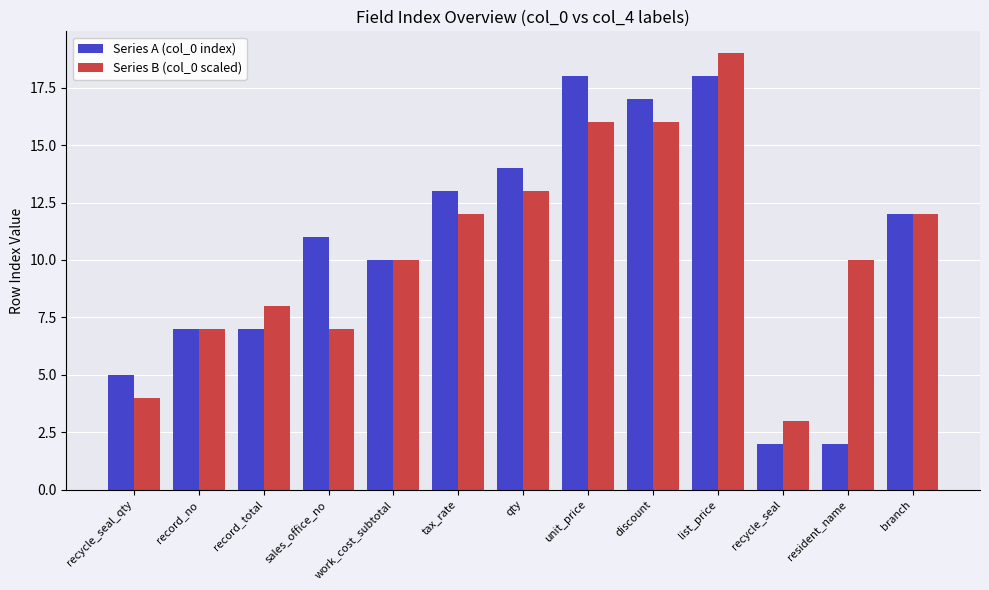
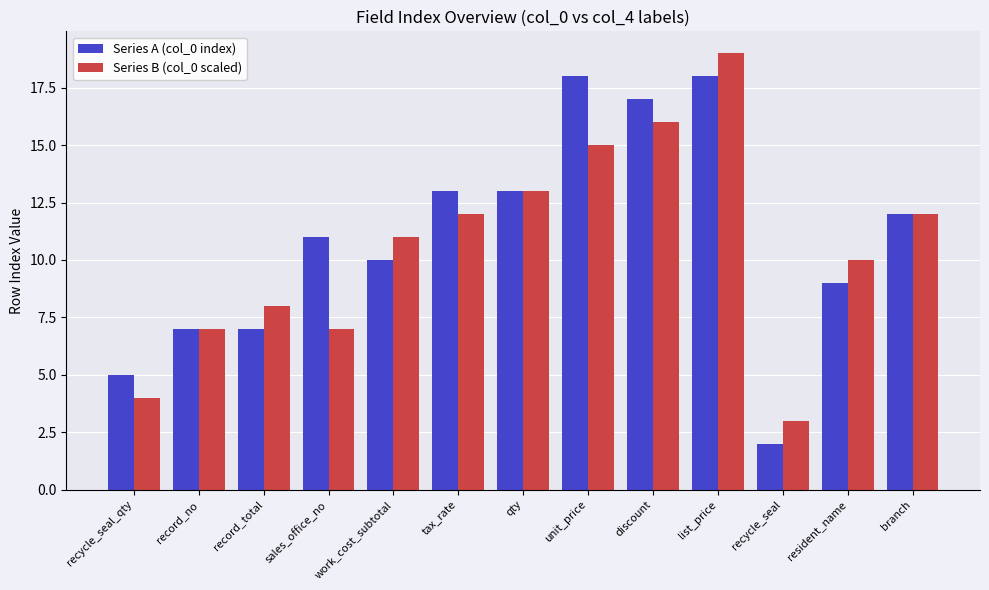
  {
    "Series A (col_0 index)": {
      "recycle_seal_qty": 5,
      "record_no": 7,
      "record_total": 7,
      "sales_office_no": 11,
      "work_cost_subtotal": 10,
      "tax_rate": 13,
-     "qty": 14,
+     "qty": 13,
      "unit_price": 18,
      "discount": 17,
      "list_price": 18,
      "recycle_seal": 2,
-     "resident_name": 2,
+     "resident_name": 9,
      "branch": 12
    },
    "Series B (col_0 scaled)": {
      "recycle_seal_qty": 4,
      "record_no": 7,
      "record_total": 8,
      "sales_office_no": 7,
-     "work_cost_subtotal": 10,
+     "work_cost_subtotal": 11,
      "tax_rate": 12,
      "qty": 13,
-     "unit_price": 16,
+     "unit_price": 15,
      "discount": 16,
      "list_price": 19,
      "recycle_seal": 3,
      "resident_name": 10,
      "branch": 12
    }
  }
